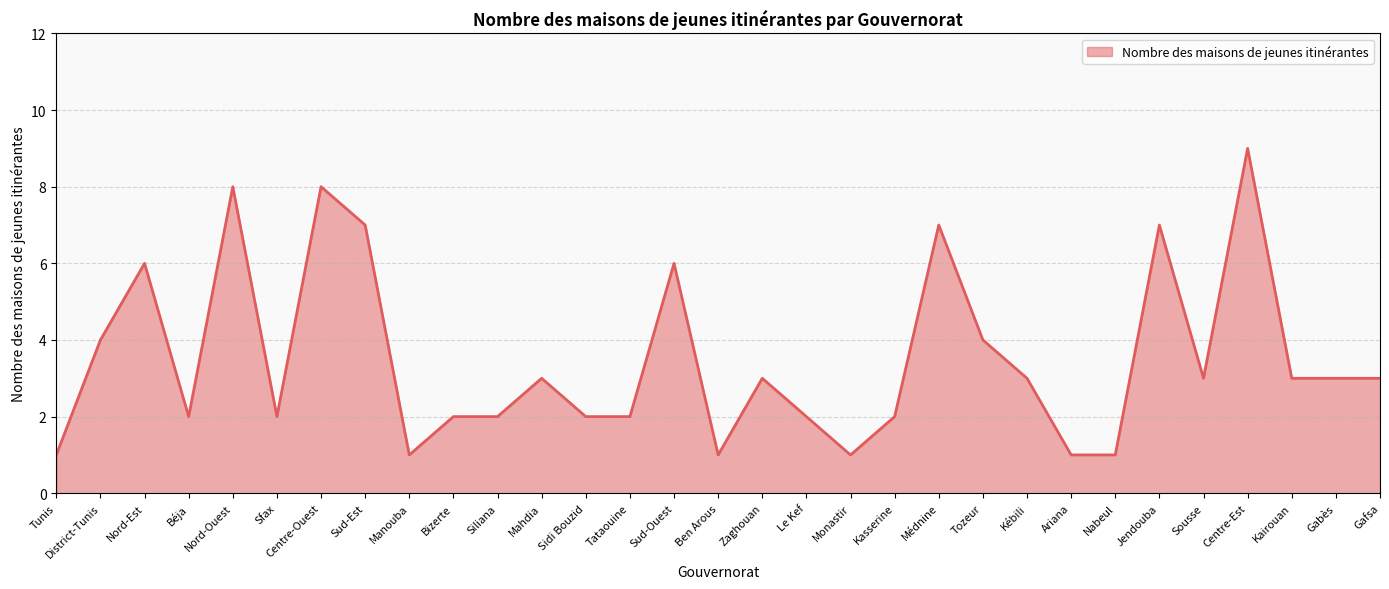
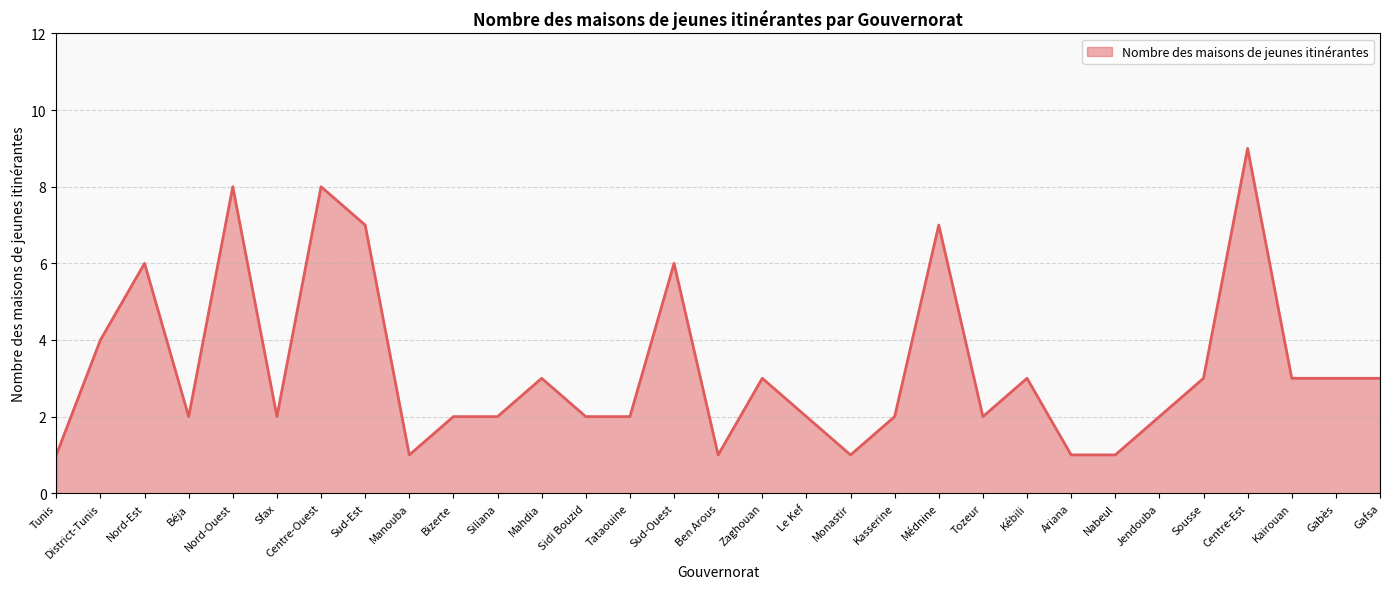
  {
    "Tunis": 1,
    "District-Tunis": 4,
    "Nord-Est": 6,
    "Béja": 2,
    "Nord-Ouest": 8,
    "Sfax": 2,
    "Centre-Ouest": 8,
    "Sud-Est": 7,
    "Manouba": 1,
    "Bizerte": 2,
    "Siliana": 2,
    "Mahdia": 3,
    "Sidi Bouzid": 2,
    "Tataouine": 2,
    "Sud-Ouest": 6,
    "Ben Arous": 1,
    "Zaghouan": 3,
    "Le Kef": 2,
    "Monastir": 1,
    "Kasserine": 2,
    "Médnine": 7,
-   "Tozeur": 4,
+   "Tozeur": 2,
    "Kébili": 3,
    "Ariana": 1,
    "Nabeul": 1,
-   "Jendouba": 7,
+   "Jendouba": 2,
    "Sousse": 3,
    "Centre-Est": 9,
    "Kairouan": 3,
    "Gabès": 3,
    "Gafsa": 3
  }
